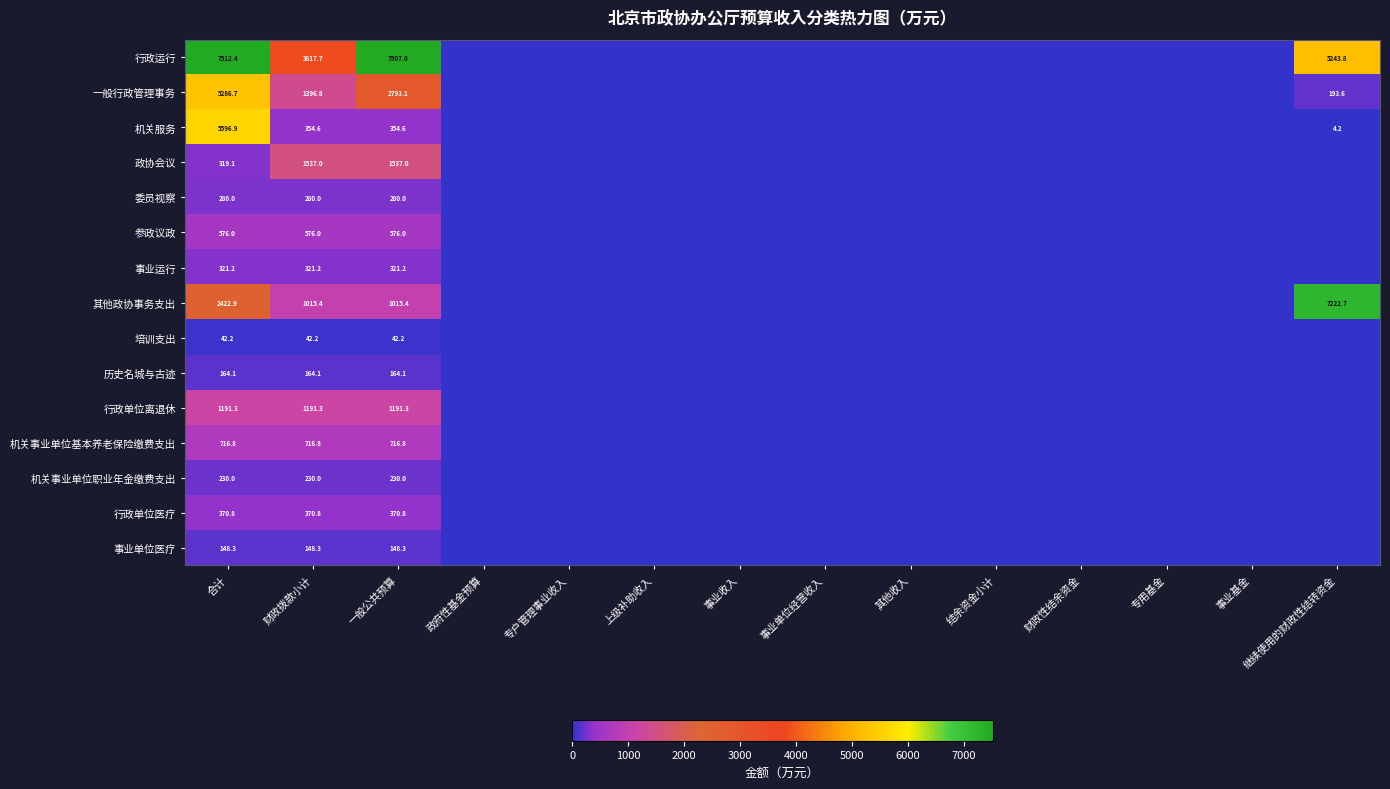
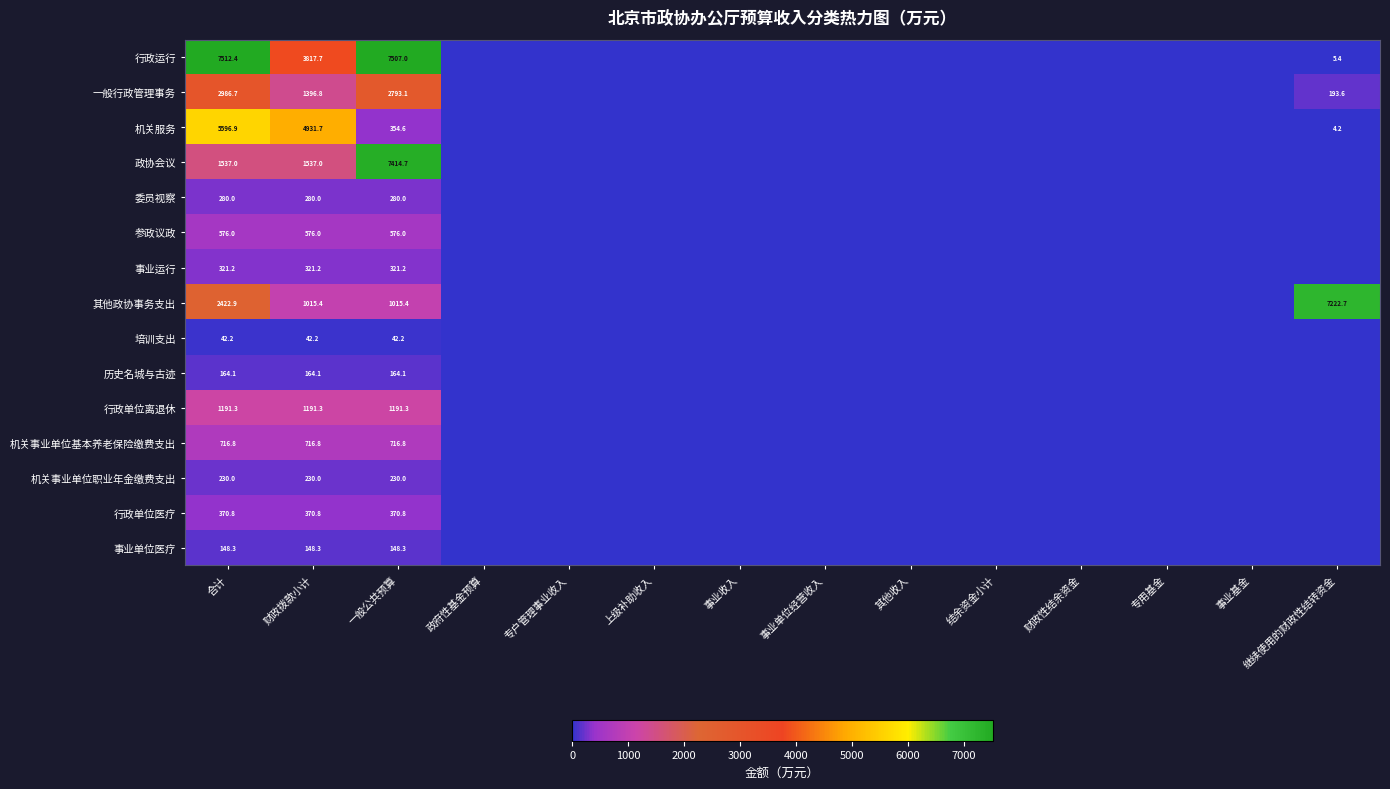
  {
    "行政运行": {
      "合计": 7512.4,
      "财政拨款小计": 3817.7,
      "一般公共预算": 7507.0,
-     "继续使用的财政性结转资金": 5243.8
+     "继续使用的财政性结转资金": 5.4
    },
    "一般行政管理事务": {
-     "合计": 5286.7,
+     "合计": 2986.7,
      "财政拨款小计": 1396.8,
      "一般公共预算": 2793.1,
      "继续使用的财政性结转资金": 193.6
    },
    "机关服务": {
      "合计": 5596.9,
-     "财政拨款小计": 354.6,
+     "财政拨款小计": 4931.7,
      "一般公共预算": 354.6,
      "继续使用的财政性结转资金": 4.2
    },
    "政协会议": {
-     "合计": 319.1,
+     "合计": 1537.0,
      "财政拨款小计": 1537.0,
-     "一般公共预算": 1537.0
+     "一般公共预算": 7414.7
    },
    "委员视察": {
      "合计": 280.0,
      "财政拨款小计": 280.0,
      "一般公共预算": 280.0
    },
    "参政议政": {
      "合计": 576.0,
      "财政拨款小计": 576.0,
      "一般公共预算": 576.0
    },
    "事业运行": {
      "合计": 321.2,
      "财政拨款小计": 321.2,
      "一般公共预算": 321.2
    },
    "其他政协事务支出": {
      "合计": 2422.9,
      "财政拨款小计": 1015.4,
      "一般公共预算": 1015.4,
      "继续使用的财政性结转资金": 7222.7
    },
    "培训支出": {
      "合计": 42.2,
      "财政拨款小计": 42.2,
      "一般公共预算": 42.2
    },
    "历史名城与古迹": {
      "合计": 164.1,
      "财政拨款小计": 164.1,
      "一般公共预算": 164.1
    },
    "行政单位离退休": {
      "合计": 1191.3,
      "财政拨款小计": 1191.3,
      "一般公共预算": 1191.3
    },
    "机关事业单位基本养老保险缴费支出": {
      "合计": 716.8,
      "财政拨款小计": 716.8,
      "一般公共预算": 716.8
    },
    "机关事业单位职业年金缴费支出": {
      "合计": 230.0,
      "财政拨款小计": 230.0,
      "一般公共预算": 230.0
    },
    "行政单位医疗": {
      "合计": 370.8,
      "财政拨款小计": 370.8,
      "一般公共预算": 370.8
    },
    "事业单位医疗": {
      "合计": 148.3,
      "财政拨款小计": 148.3,
      "一般公共预算": 148.3
    }
  }
